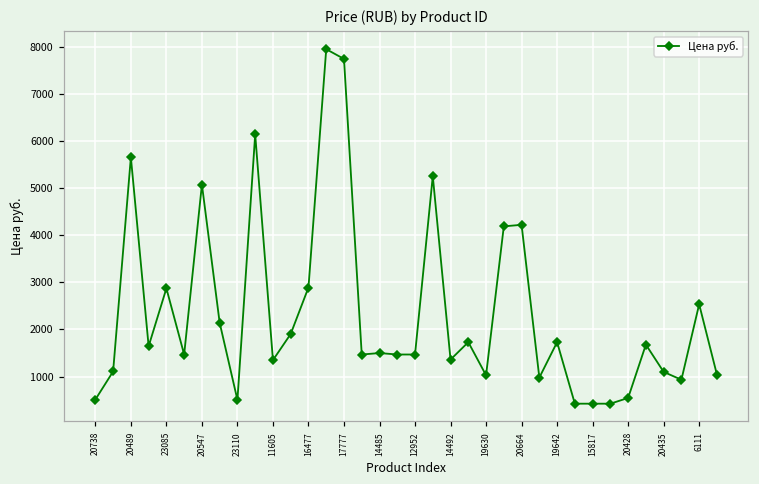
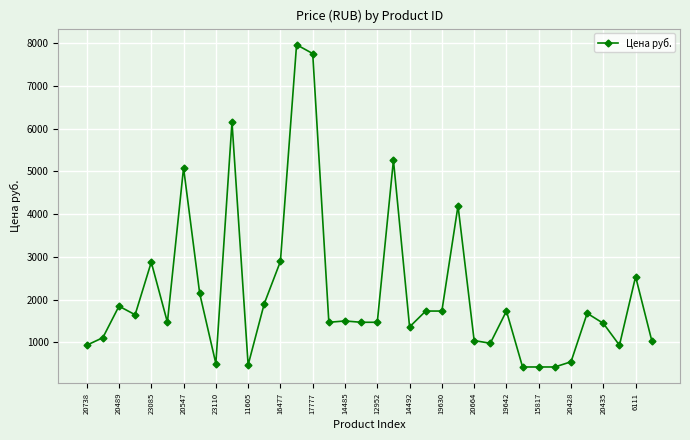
  {
-   "20738": 500,
-   "20489": 5700,
+   "20738": 900,
+   "20489": 1800,
    "23085": 2900,
    "20547": 5100,
    "23110": 500,
-   "11605": 1300,
+   "11605": 500,
    "16477": 2900,
    "17777": 7800,
    "14485": 1500,
    "12952": 1500,
    "14492": 1400,
-   "19630": 1000,
-   "20664": 4200,
+   "19630": 1700,
+   "20664": 1000,
    "19642": 1700,
    "15817": 400,
    "20428": 500,
-   "20435": 1100,
+   "20435": 1400,
    "6111": 2500
  }
